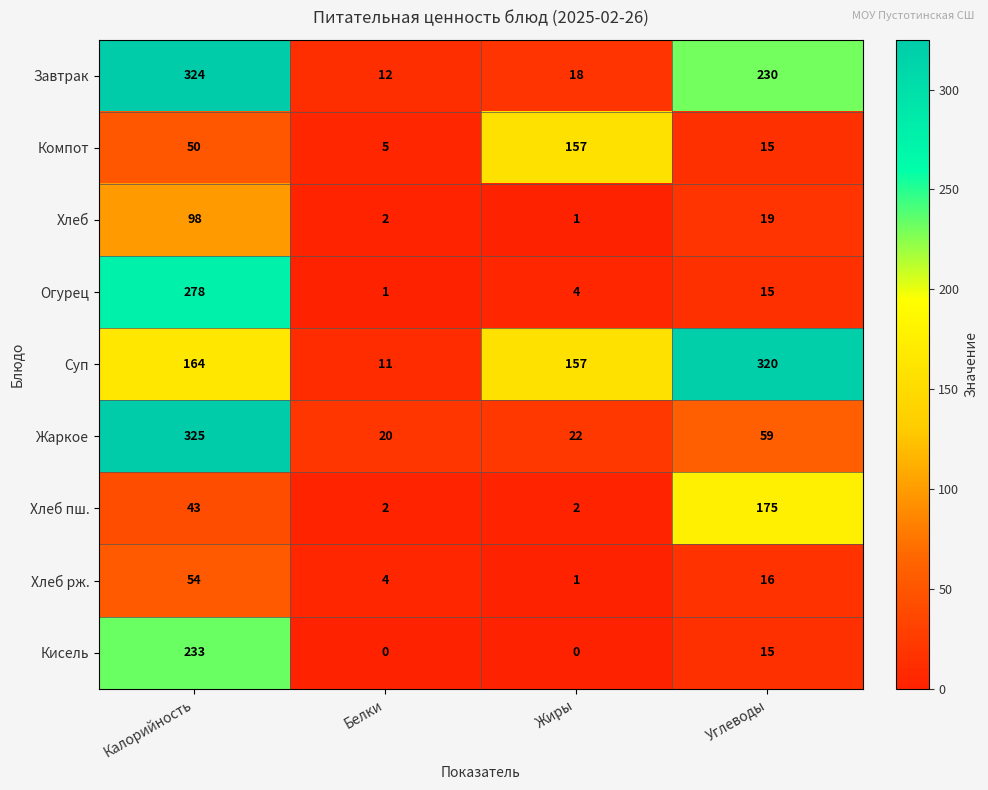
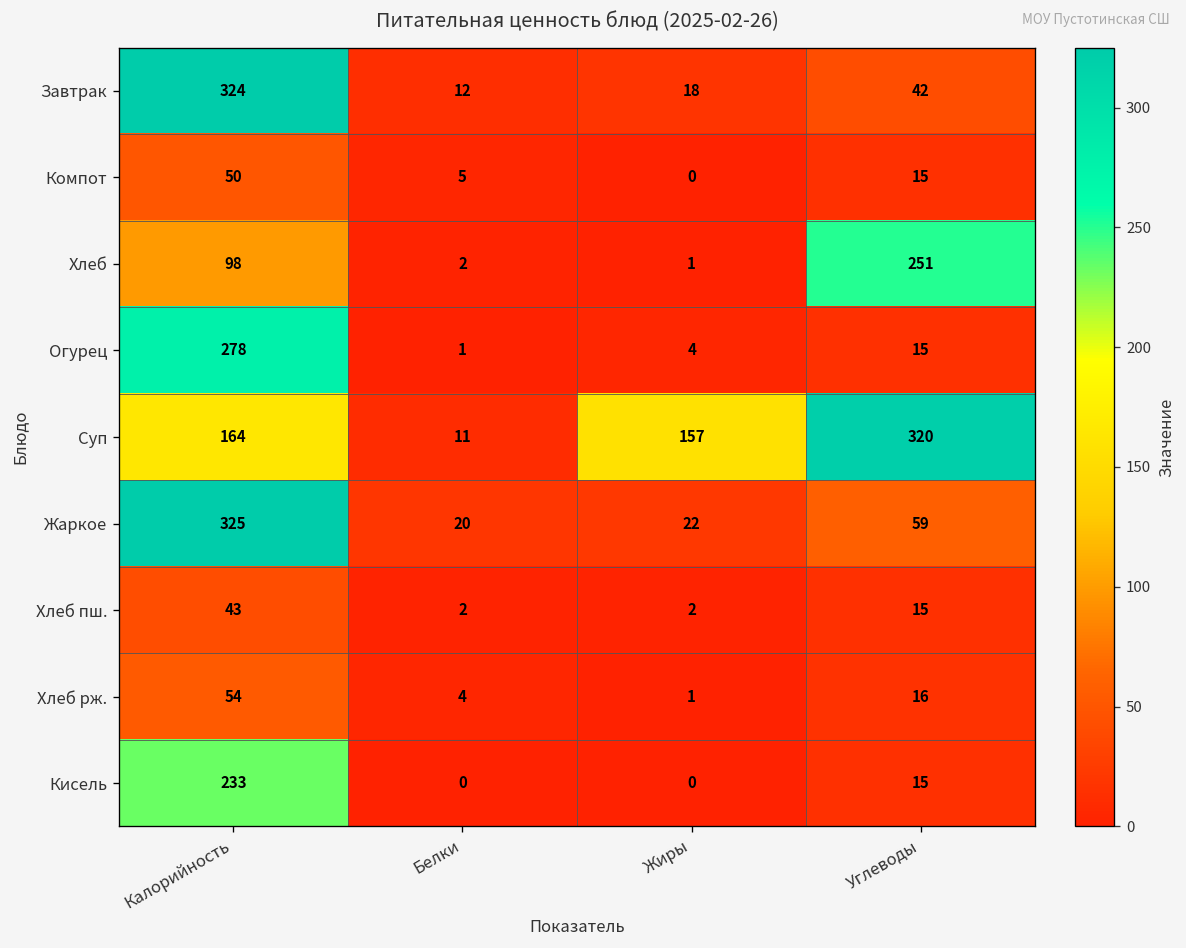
  {
    "Завтрак": {
      "Калорийность": 324,
      "Белки": 12,
      "Жиры": 18,
-     "Углеводы": 230
+     "Углеводы": 42
    },
    "Компот": {
      "Калорийность": 50,
      "Белки": 5,
-     "Жиры": 157,
+     "Жиры": 0,
      "Углеводы": 15
    },
    "Хлеб": {
      "Калорийность": 98,
      "Белки": 2,
      "Жиры": 1,
-     "Углеводы": 19
+     "Углеводы": 251
    },
    "Огурец": {
      "Калорийность": 278,
      "Белки": 1,
      "Жиры": 4,
      "Углеводы": 15
    },
    "Суп": {
      "Калорийность": 164,
      "Белки": 11,
      "Жиры": 157,
      "Углеводы": 320
    },
    "Жаркое": {
      "Калорийность": 325,
      "Белки": 20,
      "Жиры": 22,
      "Углеводы": 59
    },
    "Хлеб пш.": {
      "Калорийность": 43,
      "Белки": 2,
      "Жиры": 2,
-     "Углеводы": 175
+     "Углеводы": 15
    },
    "Хлеб рж.": {
      "Калорийность": 54,
      "Белки": 4,
      "Жиры": 1,
      "Углеводы": 16
    },
    "Кисель": {
      "Калорийность": 233,
      "Белки": 0,
      "Жиры": 0,
      "Углеводы": 15
    }
  }
